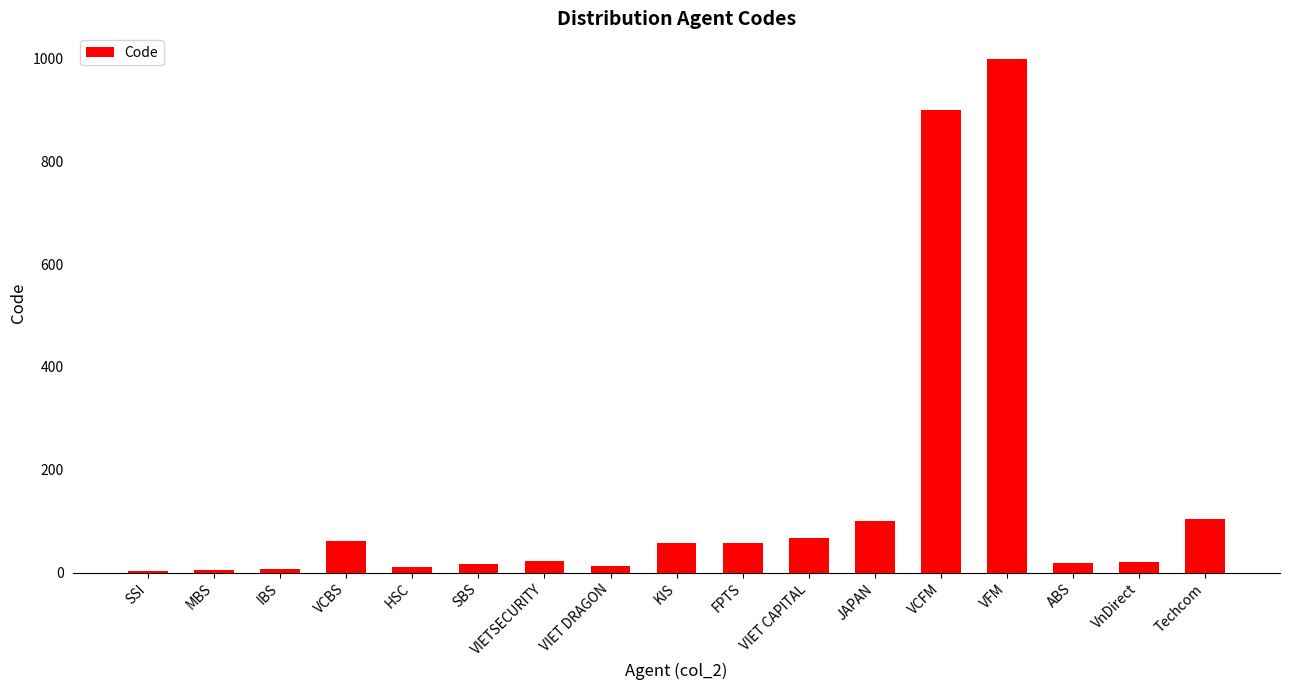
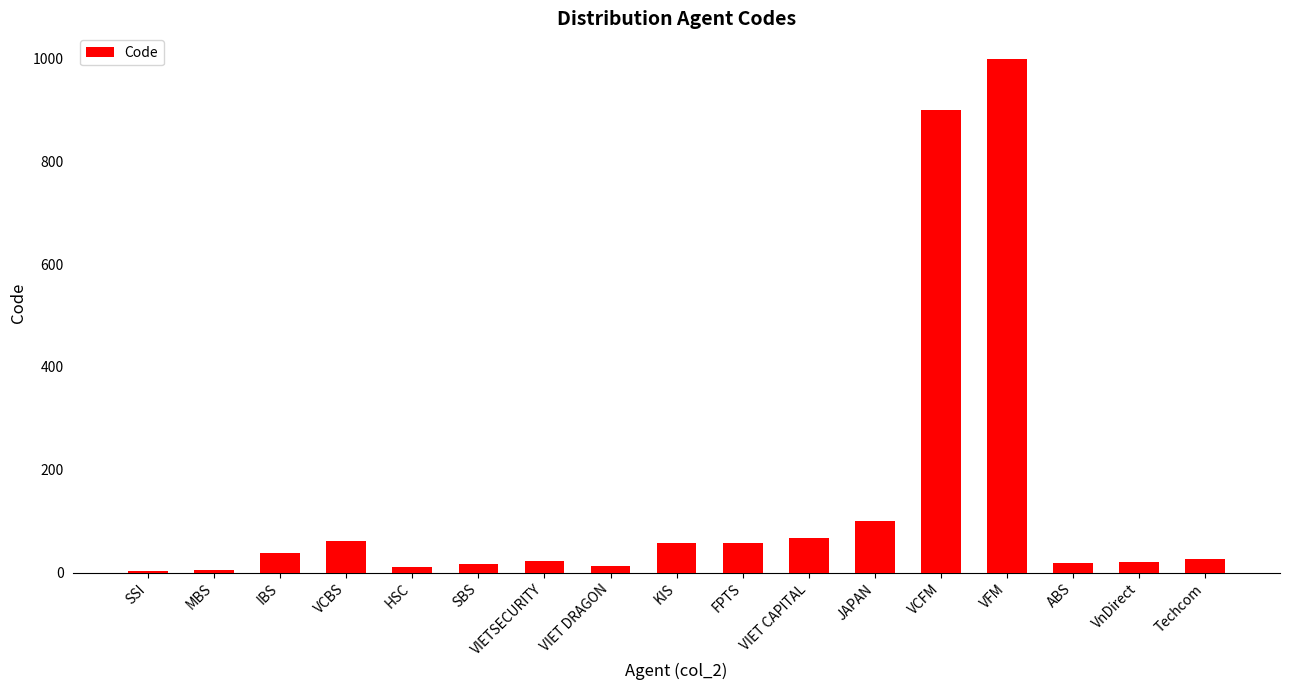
  {
    "MBS": 10,
-   "IBS": 10,
+   "IBS": 40,
    "VCBS": 60,
    "HSC": 10,
    "SBS": 20,
    "VIETSECURITY": 20,
    "VIET DRAGON": 10,
    "KIS": 60,
    "FPTS": 60,
    "VIET CAPITAL": 70,
    "JAPAN": 100,
    "VCFM": 900,
    "VFM": 1000,
    "ABS": 20,
    "VnDirect": 20,
-   "Techcom": 110
+   "Techcom": 30
  }
